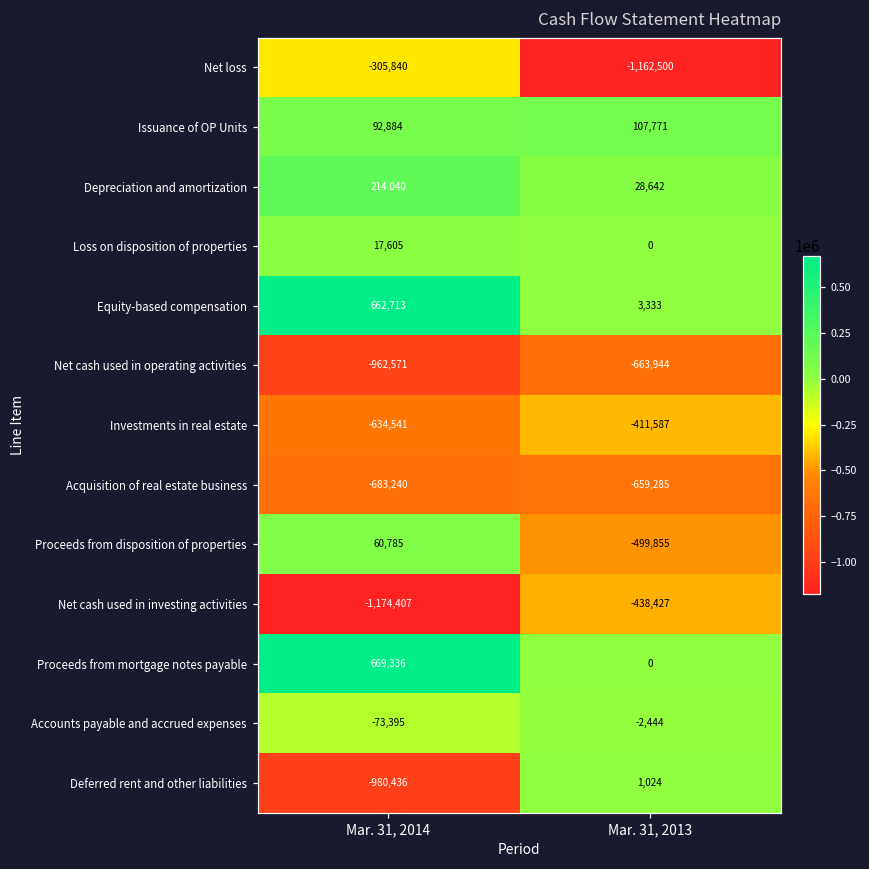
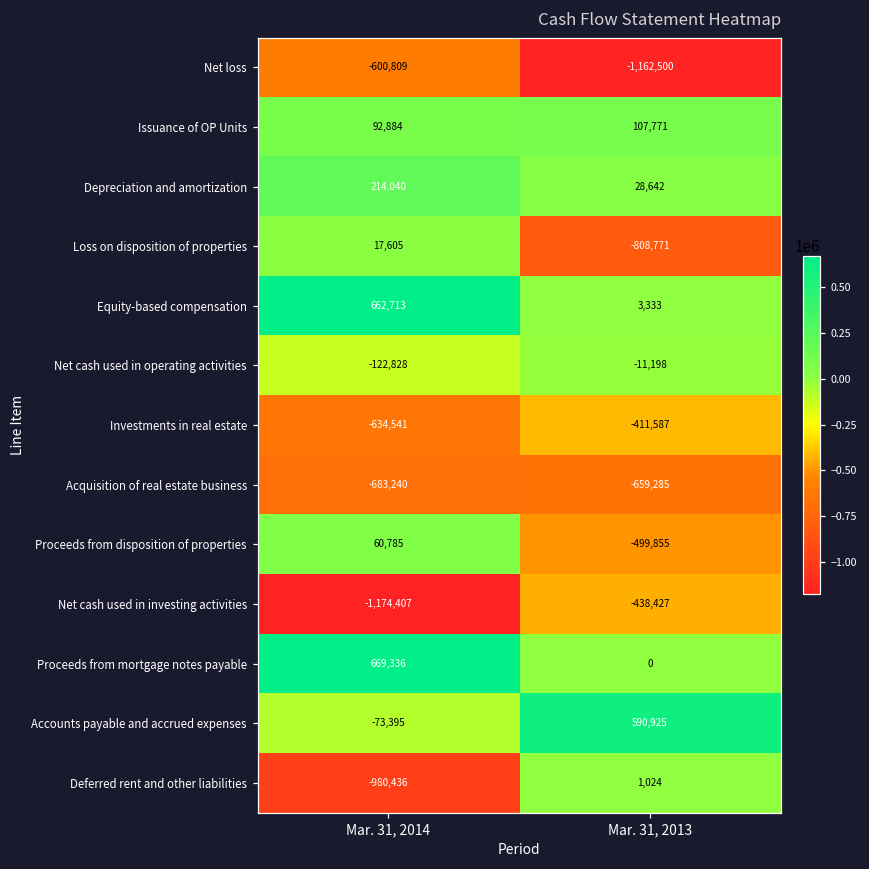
  {
    "Net loss": {
-     "Mar. 31, 2014": "-305,840",
+     "Mar. 31, 2014": "-600,809",
      "Mar. 31, 2013": "-1,162,500"
    },
    "Issuance of OP Units": {
      "Mar. 31, 2014": "92,884",
      "Mar. 31, 2013": "107,771"
    },
    "Depreciation and amortization": {
      "Mar. 31, 2014": "214,040",
      "Mar. 31, 2013": "28,642"
    },
    "Loss on disposition of properties": {
      "Mar. 31, 2014": "17,605",
-     "Mar. 31, 2013": "0"
+     "Mar. 31, 2013": "-808,771"
    },
    "Equity-based compensation": {
      "Mar. 31, 2014": "662,713",
      "Mar. 31, 2013": "3,333"
    },
    "Net cash used in operating activities": {
-     "Mar. 31, 2014": "-962,571",
-     "Mar. 31, 2013": "-663,944"
+     "Mar. 31, 2014": "-122,828",
+     "Mar. 31, 2013": "-11,198"
    },
    "Investments in real estate": {
      "Mar. 31, 2014": "-634,541",
      "Mar. 31, 2013": "-411,587"
    },
    "Acquisition of real estate business": {
      "Mar. 31, 2014": "-683,240",
      "Mar. 31, 2013": "-659,285"
    },
    "Proceeds from disposition of properties": {
      "Mar. 31, 2014": "60,785",
      "Mar. 31, 2013": "-499,855"
    },
    "Net cash used in investing activities": {
      "Mar. 31, 2014": "-1,174,407",
      "Mar. 31, 2013": "-438,427"
    },
    "Proceeds from mortgage notes payable": {
      "Mar. 31, 2014": "669,336",
      "Mar. 31, 2013": "0"
    },
    "Accounts payable and accrued expenses": {
      "Mar. 31, 2014": "-73,395",
-     "Mar. 31, 2013": "-2,444"
+     "Mar. 31, 2013": "590,925"
    },
    "Deferred rent and other liabilities": {
      "Mar. 31, 2014": "-980,436",
      "Mar. 31, 2013": "1,024"
    }
  }
